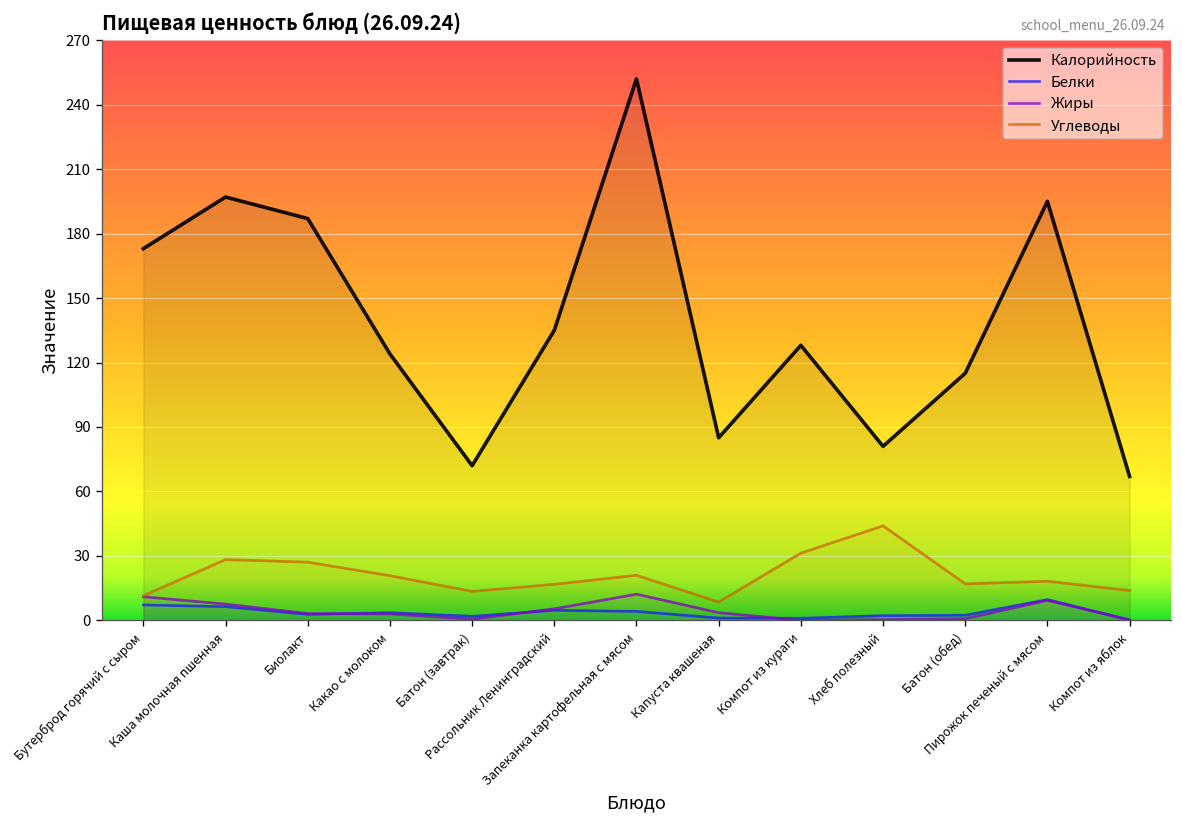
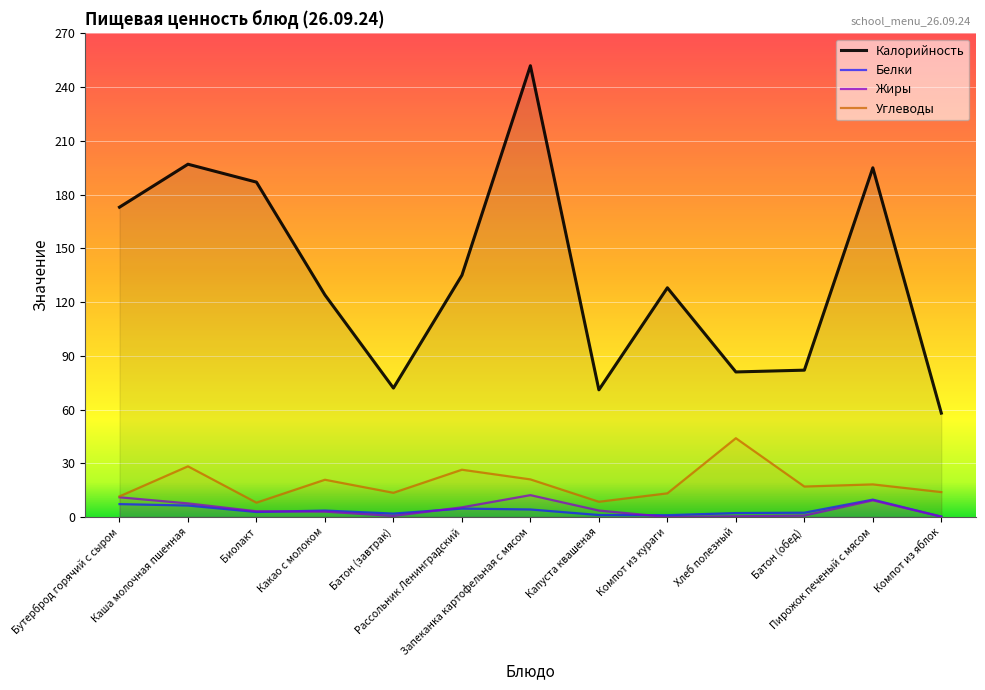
  {
    "Калорийность": {
      "Бутерброд горячий с сыром": 173,
      "Каша молочная пшенная": 197,
      "Биолакт": 187,
      "Какао с молоком": 124,
      "Батон (завтрак)": 72,
      "Рассольник Ленинградский": 135,
      "Запеканка картофельная с мясом": 252,
-     "Капуста квашеная": 85,
+     "Капуста квашеная": 71,
      "Компот из кураги": 128,
      "Хлеб полезный": 81,
-     "Батон (обед)": 115,
+     "Батон (обед)": 82,
      "Пирожок печеный с мясом": 195,
-     "Компот из яблок": 67
+     "Компот из яблок": 58
    },
    "Белки": {
      "Бутерброд горячий с сыром": 7,
      "Запеканка картофельная с мясом": 4,
      "Капуста квашеная": 1,
      "Хлеб полезный": 2,
      "Батон (обед)": 2
    },
    "Жиры": {
      "Запеканка картофельная с мясом": 12,
      "Капуста квашеная": 4,
      "Хлеб полезный": 0,
      "Батон (обед)": 1
    },
    "Углеводы": {
      "Каша молочная пшенная": 28,
-     "Биолакт": 27,
+     "Биолакт": 8,
      "Какао с молоком": 21,
      "Батон (завтрак)": 14,
-     "Рассольник Ленинградский": 17,
+     "Рассольник Ленинградский": 26,
      "Запеканка картофельная с мясом": 21,
      "Капуста квашеная": 9,
-     "Компот из кураги": 31,
+     "Компот из кураги": 13,
      "Хлеб полезный": 44,
      "Батон (обед)": 17,
      "Пирожок печеный с мясом": 18,
      "Компот из яблок": 14
    }
  }
